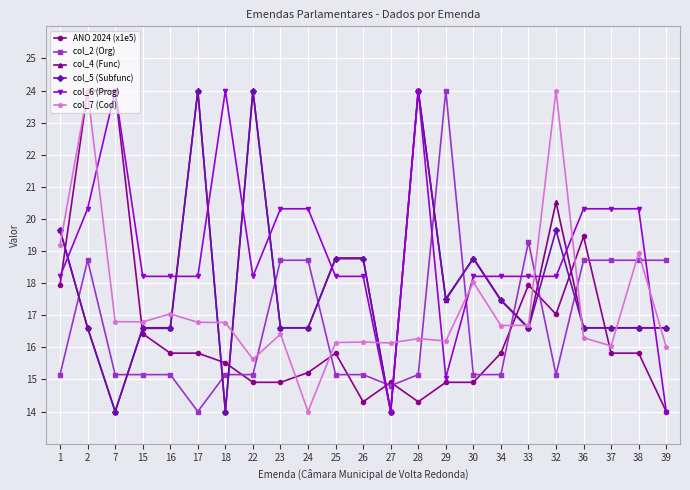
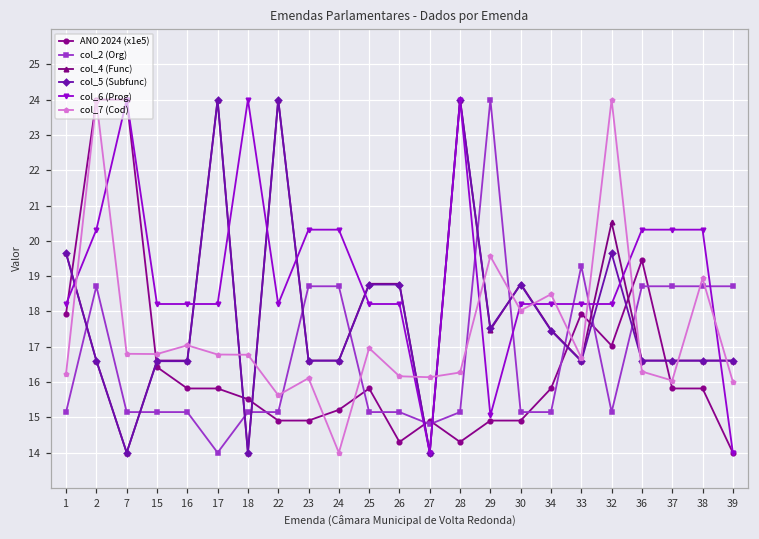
  {
    "col_7 (Cod)": {
-     "1": 19.2,
+     "1": 16.2,
      "7": 16.8,
      "15": 16.8,
      "16": 17.0,
      "17": 16.8,
      "18": 16.8,
      "22": 15.6,
-     "23": 16.4,
+     "23": 16.1,
      "24": 14.0,
-     "25": 16.2,
+     "25": 17.0,
      "26": 16.2,
      "27": 16.1,
      "28": 16.3,
-     "29": 16.2,
+     "29": 19.6,
      "30": 18.0,
-     "34": 16.7,
+     "34": 18.5,
      "32": 24.0,
      "36": 16.3,
      "37": 16.0,
      "38": 18.9,
      "39": 16.0
    }
  }
